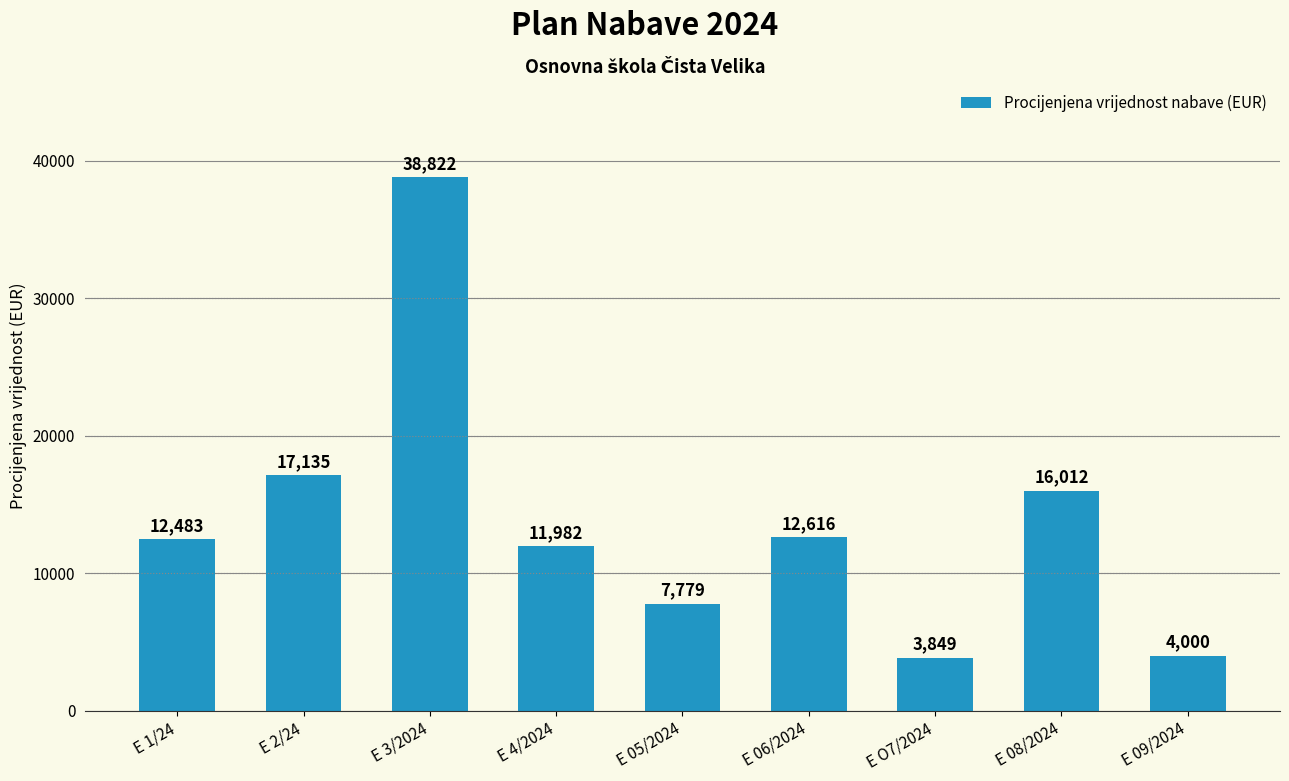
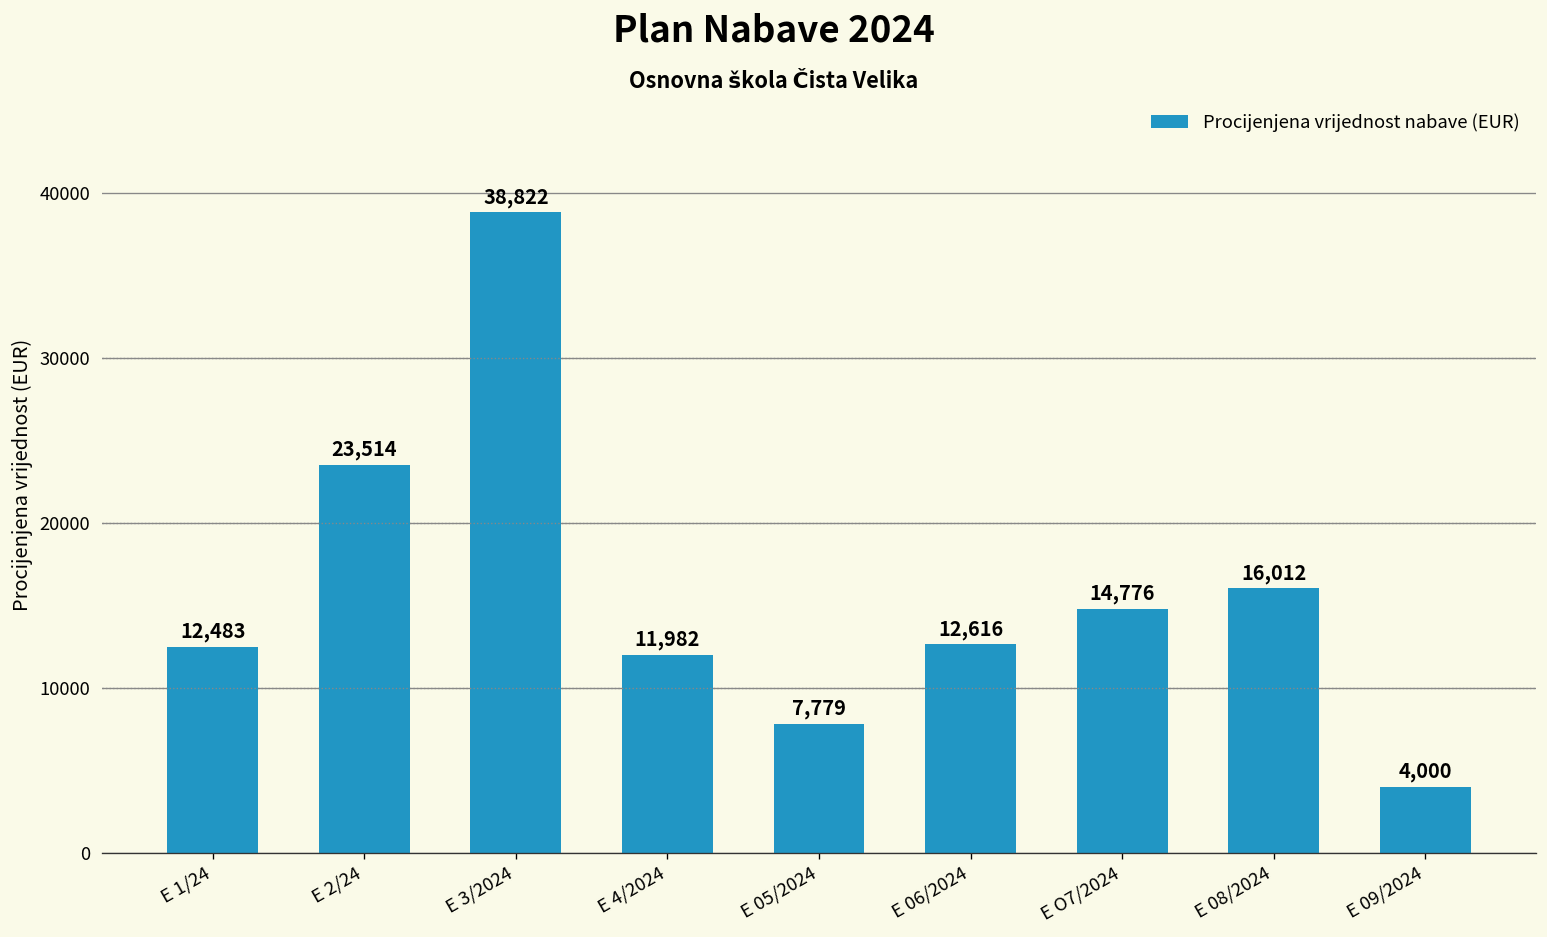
  {
    "E 1/24": "12,483",
-   "E 2/24": "17,135",
+   "E 2/24": "23,514",
    "E 3/2024": "38,822",
    "E 4/2024": "11,982",
    "E 05/2024": "7,779",
    "E 06/2024": "12,616",
-   "E O7/2024": "3,849",
+   "E O7/2024": "14,776",
    "E 08/2024": "16,012",
    "E 09/2024": "4,000"
  }
